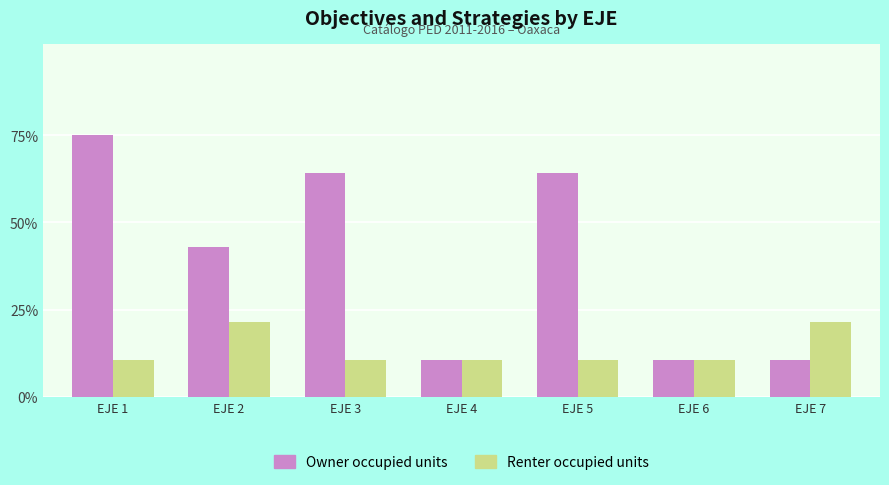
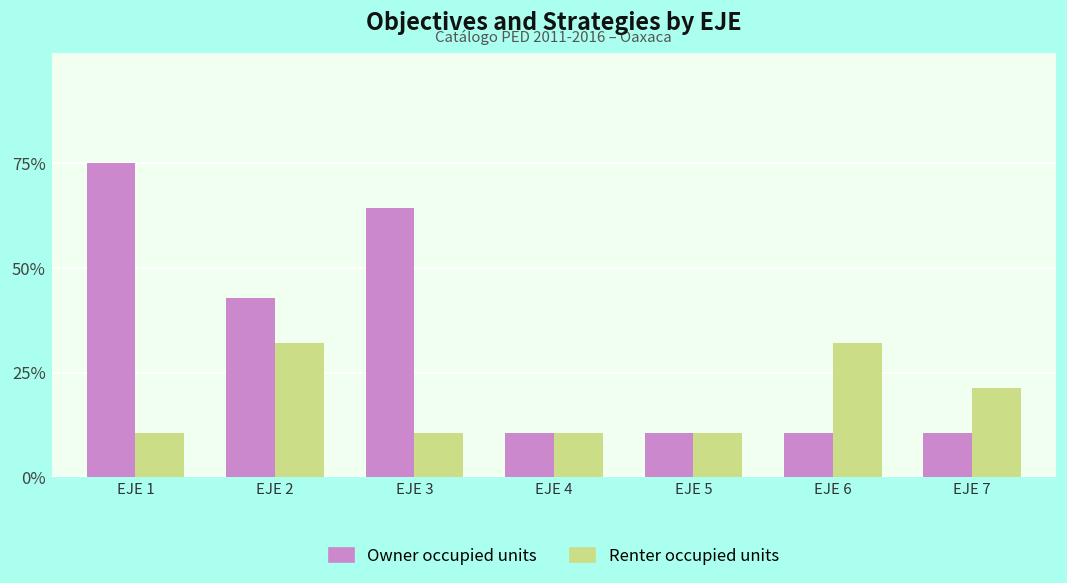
  {
    "Owner occupied units": {
      "EJE 1": "75%",
      "EJE 2": "43%",
      "EJE 3": "64%",
      "EJE 4": "11%",
-     "EJE 5": "64%",
+     "EJE 5": "11%",
      "EJE 6": "11%",
      "EJE 7": "11%"
    },
    "Renter occupied units": {
      "EJE 1": "11%",
-     "EJE 2": "21%",
+     "EJE 2": "32%",
      "EJE 3": "11%",
      "EJE 4": "11%",
      "EJE 5": "11%",
-     "EJE 6": "11%",
+     "EJE 6": "32%",
      "EJE 7": "21%"
    }
  }
